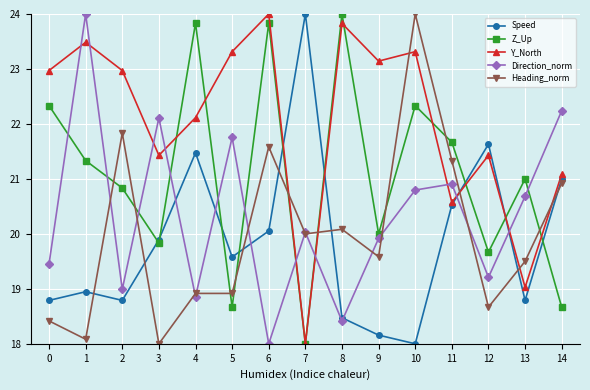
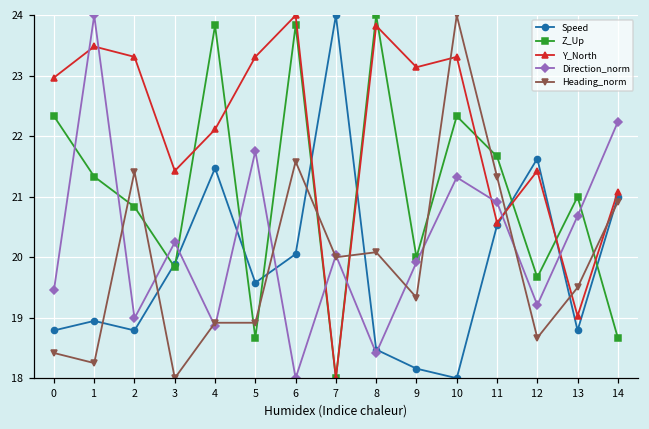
  {
    "Speed": {
      "0": 18.8,
      "1": 18.9,
      "2": 18.8,
      "3": 19.9,
      "4": 21.5,
      "5": 19.6,
      "6": 20.1,
      "7": 24.0,
      "8": 18.5,
      "9": 18.2,
      "10": 18.0,
      "12": 21.6,
      "13": 18.8,
      "14": 21.0
    },
    "Z_Up": {
      "0": 22.3,
      "1": 21.3,
      "2": 20.8,
      "3": 19.8,
      "4": 23.8,
      "5": 18.7,
      "6": 23.8,
      "8": 24.0,
      "9": 20.0,
      "10": 22.3,
      "11": 21.7,
      "12": 19.7,
      "13": 21.0,
      "14": 18.7
    },
    "Y_North": {
      "0": 23.0,
      "1": 23.5,
-     "2": 23.0,
+     "2": 23.3,
      "3": 21.4,
      "4": 22.1,
      "5": 23.3,
      "6": 24.0,
      "8": 23.8,
      "9": 23.1,
      "10": 23.3,
      "12": 21.4,
      "13": 19.0,
      "14": 21.1
    },
    "Direction_norm": {
      "0": 19.5,
      "1": 24.0,
      "2": 19.0,
-     "3": 22.1,
+     "3": 20.2,
      "4": 18.9,
      "5": 21.8,
      "6": 18.0,
      "8": 18.4,
      "9": 19.9,
-     "10": 20.8,
+     "10": 21.3,
      "11": 20.9,
      "12": 19.2,
      "13": 20.7,
      "14": 22.2
    },
    "Heading_norm": {
      "0": 18.4,
-     "1": 18.1,
-     "2": 21.8,
+     "1": 18.3,
+     "2": 21.4,
      "3": 18.0,
      "4": 18.9,
      "5": 18.9,
      "6": 21.6,
      "8": 20.1,
-     "9": 19.6,
+     "9": 19.3,
      "10": 24.0,
      "11": 21.3,
      "12": 18.7,
      "13": 19.5,
      "14": 20.9
    }
  }
